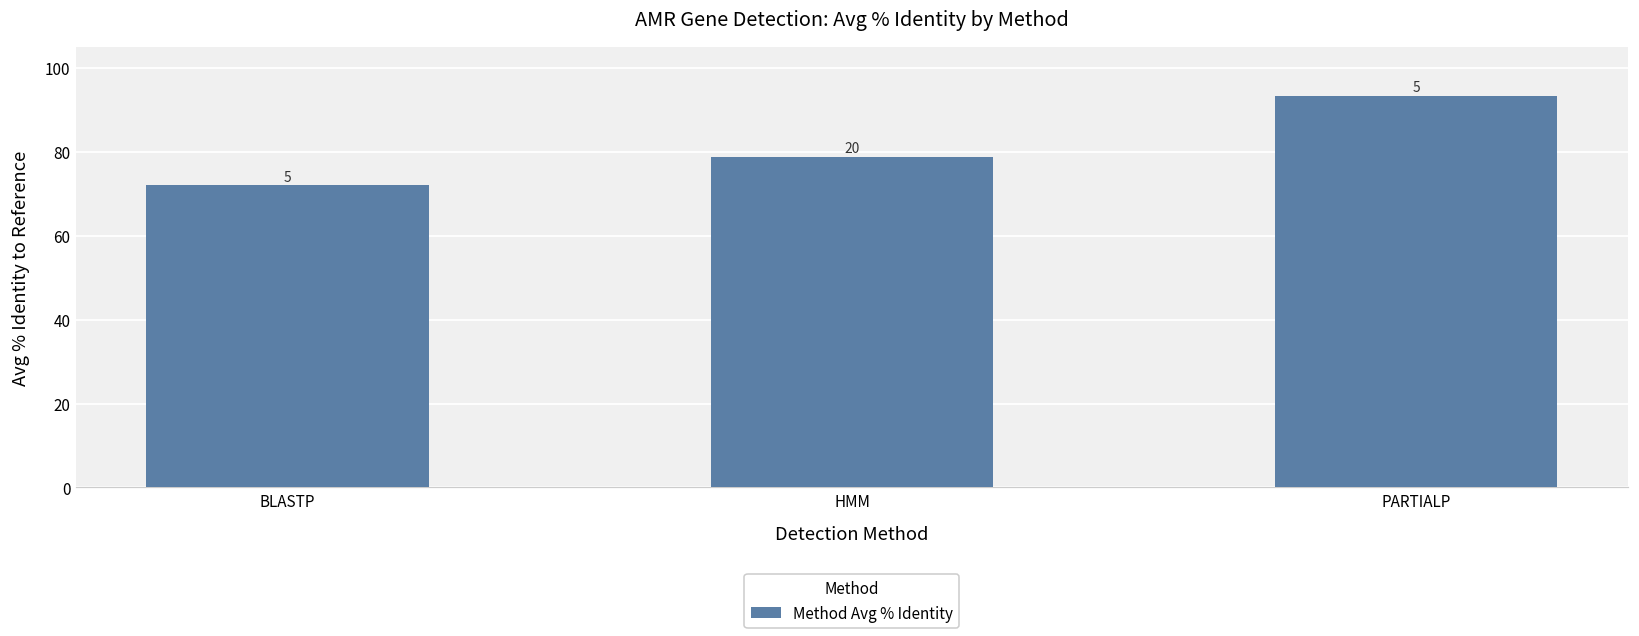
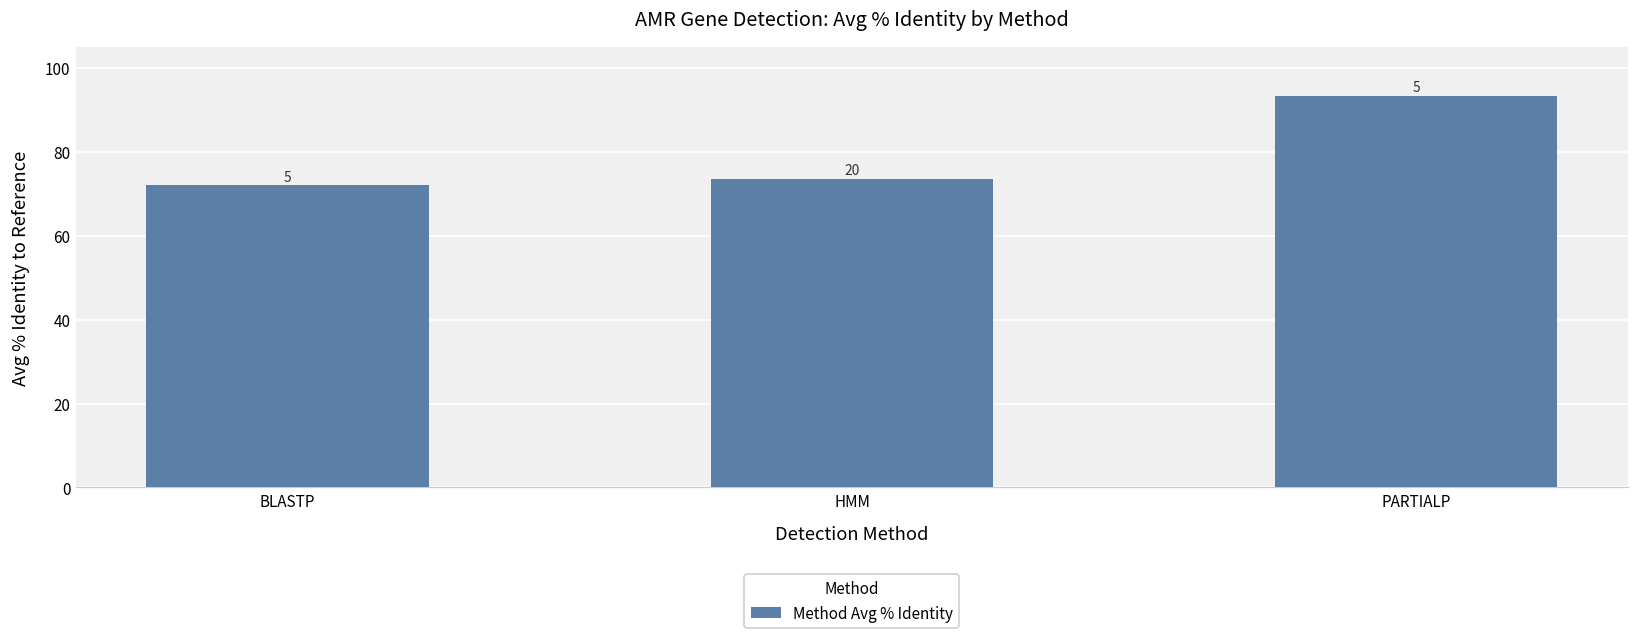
  {
-   "HMM": 79
+   "HMM": 74
  }
